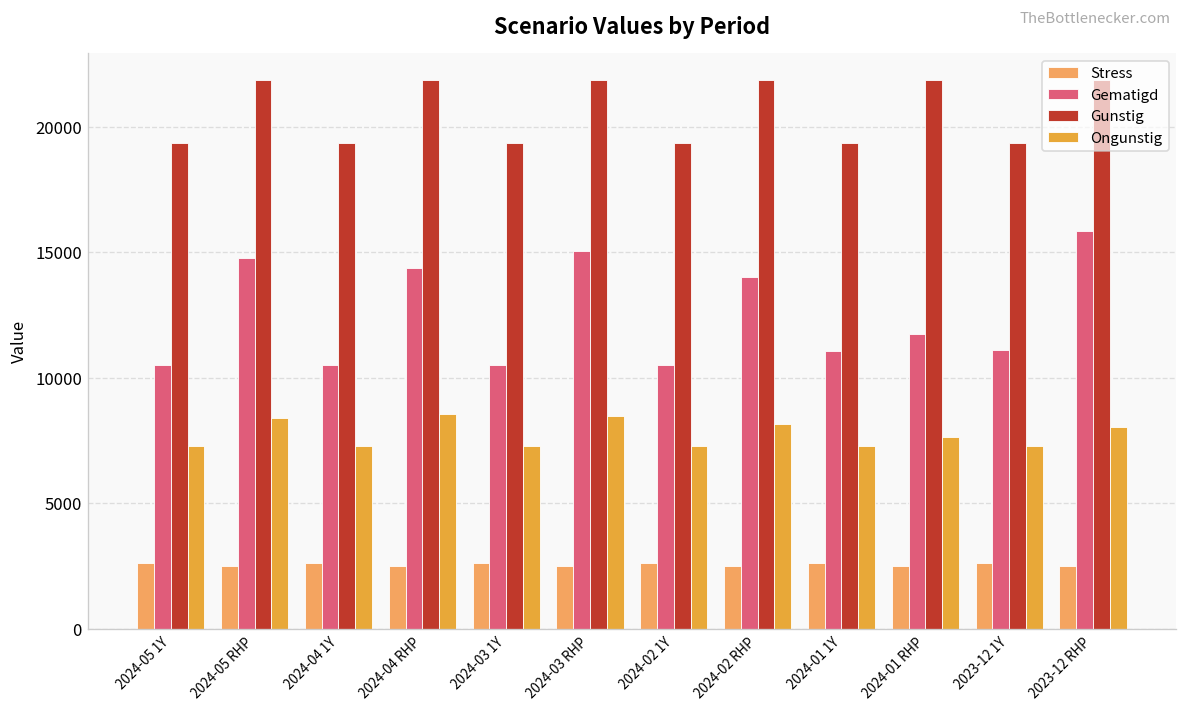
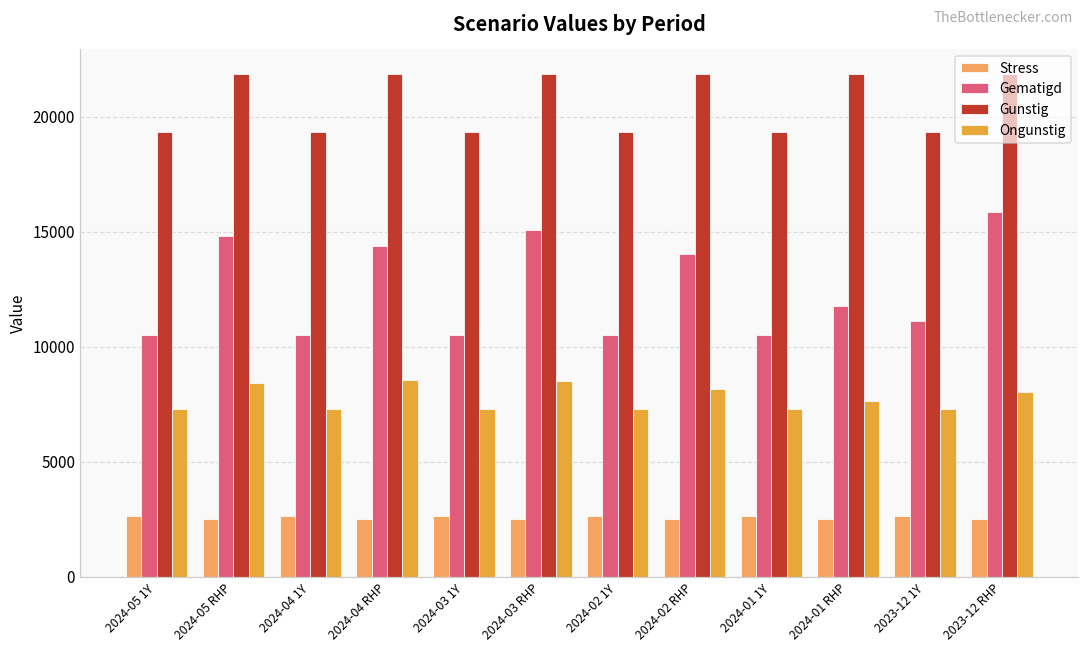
  {
    "Gematigd": {
      "2024-05 1Y": 10500,
      "2024-05 RHP": 14800,
      "2024-04 1Y": 10500,
      "2024-04 RHP": 14400,
      "2024-03 1Y": 10500,
      "2024-03 RHP": 15100,
      "2024-02 1Y": 10500,
      "2024-02 RHP": 14000,
-     "2024-01 1Y": 11100,
+     "2024-01 1Y": 10500,
      "2024-01 RHP": 11700,
      "2023-12 1Y": 11100,
      "2023-12 RHP": 15800
    },
    "Gunstig": {
      "2024-05 1Y": 19300,
      "2024-05 RHP": 21900,
      "2024-04 1Y": 19300,
      "2024-04 RHP": 21900,
      "2024-03 1Y": 19300,
      "2024-03 RHP": 21900,
      "2024-02 1Y": 19300,
      "2024-02 RHP": 21900,
      "2024-01 1Y": 19300,
      "2024-01 RHP": 21900,
      "2023-12 1Y": 19300
    }
  }
